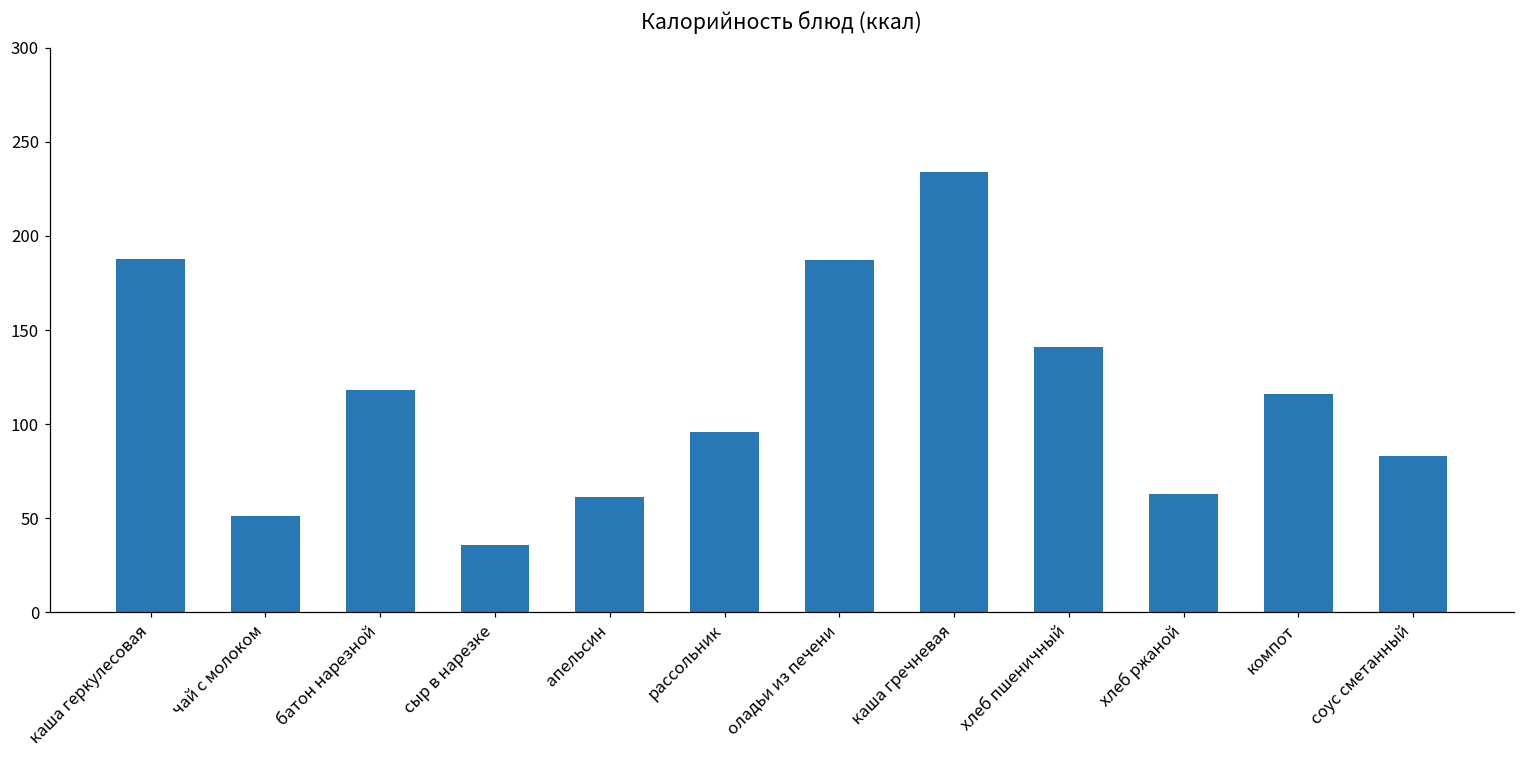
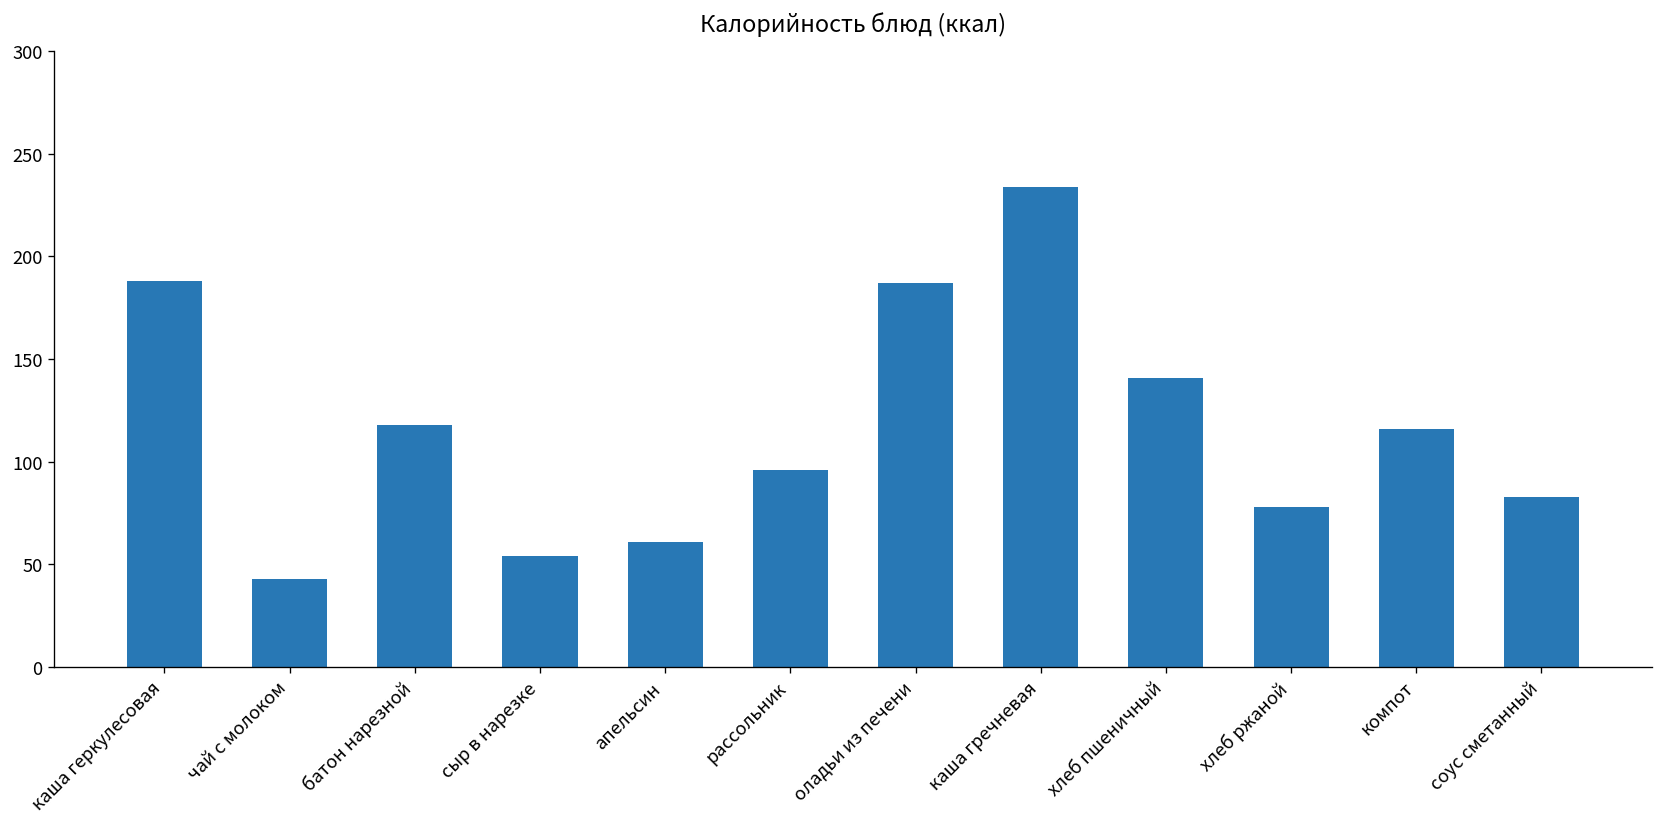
  {
    "каша геркулесовая": 188,
-   "чай с молоком": 51,
+   "чай с молоком": 43,
    "батон нарезной": 118,
-   "сыр в нарезке": 36,
+   "сыр в нарезке": 54,
    "апельсин": 61,
    "рассольник": 96,
    "оладьи из печени": 187,
    "каша гречневая": 234,
    "хлеб пшеничный": 141,
-   "хлеб ржаной": 63,
+   "хлеб ржаной": 78,
    "компот": 116,
    "соус сметанный": 83
  }
